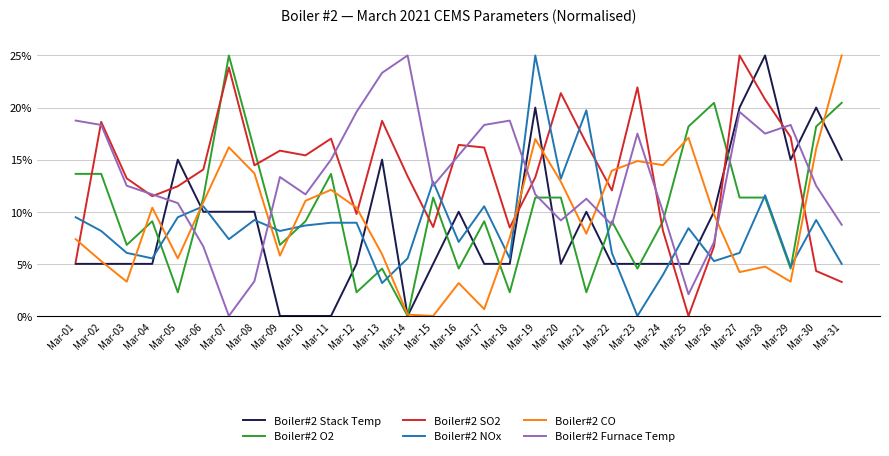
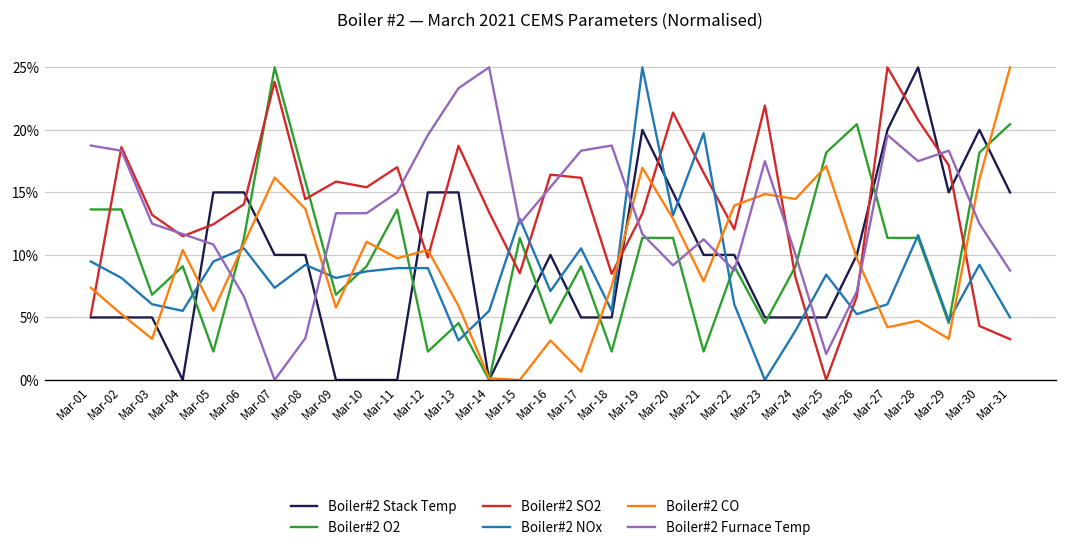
  {
    "Boiler#2 Stack Temp": {
      "Mar-02": "5.0%",
      "Mar-03": "5.0%",
-     "Mar-04": "5.0%",
+     "Mar-04": "0.0%",
      "Mar-05": "15.0%",
-     "Mar-06": "10.0%",
+     "Mar-06": "15.0%",
      "Mar-07": "10.0%",
      "Mar-08": "10.0%",
      "Mar-09": "0.0%",
      "Mar-10": "0.0%",
      "Mar-11": "0.0%",
-     "Mar-12": "5.0%",
+     "Mar-12": "15.0%",
      "Mar-13": "15.0%",
      "Mar-15": "5.0%",
      "Mar-16": "10.0%",
      "Mar-17": "5.0%",
      "Mar-18": "5.0%",
      "Mar-19": "20.0%",
-     "Mar-20": "5.0%",
+     "Mar-20": "15.0%",
      "Mar-21": "10.0%",
-     "Mar-22": "5.0%",
+     "Mar-22": "10.0%",
      "Mar-23": "5.0%",
      "Mar-24": "5.0%",
      "Mar-25": "5.0%",
      "Mar-26": "10.0%",
      "Mar-27": "20.0%",
      "Mar-28": "25.0%",
      "Mar-29": "15.0%",
      "Mar-30": "20.0%",
      "Mar-31": "15.0%"
    },
    "Boiler#2 O2": {
      "Mar-01": "13.6%",
      "Mar-02": "13.6%",
      "Mar-03": "6.8%",
      "Mar-04": "9.1%",
      "Mar-05": "2.3%",
      "Mar-06": "11.4%",
      "Mar-07": "25.0%",
      "Mar-08": "15.9%",
      "Mar-09": "6.8%",
      "Mar-10": "9.1%",
      "Mar-11": "13.6%",
      "Mar-12": "2.3%",
      "Mar-13": "4.5%",
      "Mar-15": "11.4%",
      "Mar-16": "4.5%",
      "Mar-17": "9.1%",
      "Mar-18": "2.3%",
      "Mar-19": "11.4%",
      "Mar-20": "11.4%",
      "Mar-21": "2.3%",
      "Mar-22": "9.1%",
      "Mar-23": "4.5%",
      "Mar-24": "9.1%",
      "Mar-25": "18.2%",
      "Mar-26": "20.5%",
      "Mar-27": "11.4%",
      "Mar-30": "18.2%",
      "Mar-31": "20.5%"
    },
    "Boiler#2 SO2": {
      "Mar-02": "18.6%",
      "Mar-03": "13.2%",
      "Mar-05": "12.4%",
      "Mar-06": "14.1%",
      "Mar-07": "23.8%",
      "Mar-08": "14.5%",
      "Mar-09": "15.9%",
      "Mar-10": "15.4%",
      "Mar-11": "17.0%",
      "Mar-12": "9.8%",
      "Mar-13": "18.7%",
      "Mar-14": "13.4%",
      "Mar-15": "8.5%",
      "Mar-16": "16.4%",
      "Mar-17": "16.2%",
      "Mar-18": "8.5%",
      "Mar-19": "13.3%",
      "Mar-20": "21.4%",
      "Mar-21": "16.6%",
      "Mar-22": "12.0%",
      "Mar-23": "21.9%",
      "Mar-24": "8.2%",
      "Mar-25": "0.0%",
      "Mar-26": "6.7%",
      "Mar-27": "25.0%",
      "Mar-28": "20.8%",
      "Mar-29": "17.2%",
      "Mar-30": "4.3%",
      "Mar-31": "3.3%"
    },
    "Boiler#2 NOx": {
      "Mar-01": "9.5%",
      "Mar-02": "8.2%",
      "Mar-03": "6.1%",
      "Mar-04": "5.5%",
      "Mar-05": "9.5%",
      "Mar-06": "10.5%",
      "Mar-07": "7.4%",
      "Mar-08": "9.2%",
      "Mar-09": "8.2%",
      "Mar-10": "8.7%",
      "Mar-11": "8.9%",
      "Mar-12": "8.9%",
      "Mar-13": "3.2%",
      "Mar-14": "5.5%",
      "Mar-15": "12.9%",
      "Mar-16": "7.1%",
      "Mar-17": "10.5%",
      "Mar-18": "5.5%",
      "Mar-19": "25.0%",
      "Mar-20": "13.2%",
      "Mar-21": "19.7%",
      "Mar-22": "6.1%",
      "Mar-23": "0.0%",
      "Mar-24": "3.9%",
      "Mar-25": "8.4%",
      "Mar-26": "5.3%",
      "Mar-27": "6.1%",
      "Mar-30": "9.2%",
      "Mar-31": "5.0%"
    },
    "Boiler#2 CO": {
      "Mar-01": "7.4%",
      "Mar-02": "5.3%",
      "Mar-03": "3.3%",
      "Mar-04": "10.4%",
      "Mar-05": "5.5%",
      "Mar-06": "10.9%",
      "Mar-07": "16.2%",
      "Mar-08": "13.7%",
      "Mar-09": "5.8%",
      "Mar-10": "11.1%",
-     "Mar-11": "12.1%",
+     "Mar-11": "9.7%",
      "Mar-12": "10.4%",
      "Mar-13": "5.9%",
      "Mar-15": "0.0%",
      "Mar-16": "3.2%",
      "Mar-17": "0.7%",
      "Mar-18": "7.5%",
      "Mar-19": "17.0%",
      "Mar-20": "12.9%",
      "Mar-21": "7.9%",
      "Mar-22": "13.9%",
      "Mar-23": "14.9%",
      "Mar-24": "14.5%",
      "Mar-25": "17.1%",
      "Mar-26": "9.7%",
      "Mar-27": "4.2%",
      "Mar-28": "4.7%",
      "Mar-29": "3.3%",
      "Mar-30": "16.1%",
      "Mar-31": "25.0%"
    },
    "Boiler#2 Furnace Temp": {
      "Mar-01": "18.8%",
      "Mar-02": "18.3%",
      "Mar-03": "12.5%",
      "Mar-05": "10.8%",
      "Mar-06": "6.7%",
      "Mar-07": "0.0%",
      "Mar-08": "3.3%",
      "Mar-09": "13.3%",
-     "Mar-10": "11.7%",
+     "Mar-10": "13.3%",
      "Mar-11": "15.0%",
      "Mar-12": "19.6%",
      "Mar-13": "23.3%",
      "Mar-14": "25.0%",
      "Mar-15": "12.5%",
      "Mar-16": "15.4%",
      "Mar-17": "18.3%",
      "Mar-18": "18.8%",
      "Mar-19": "11.7%",
      "Mar-20": "9.2%",
      "Mar-21": "11.3%",
      "Mar-22": "8.8%",
      "Mar-23": "17.5%",
      "Mar-24": "10.0%",
      "Mar-25": "2.1%",
      "Mar-26": "7.1%",
      "Mar-27": "19.6%",
      "Mar-28": "17.5%",
      "Mar-29": "18.3%",
      "Mar-30": "12.5%",
      "Mar-31": "8.8%"
    }
  }
